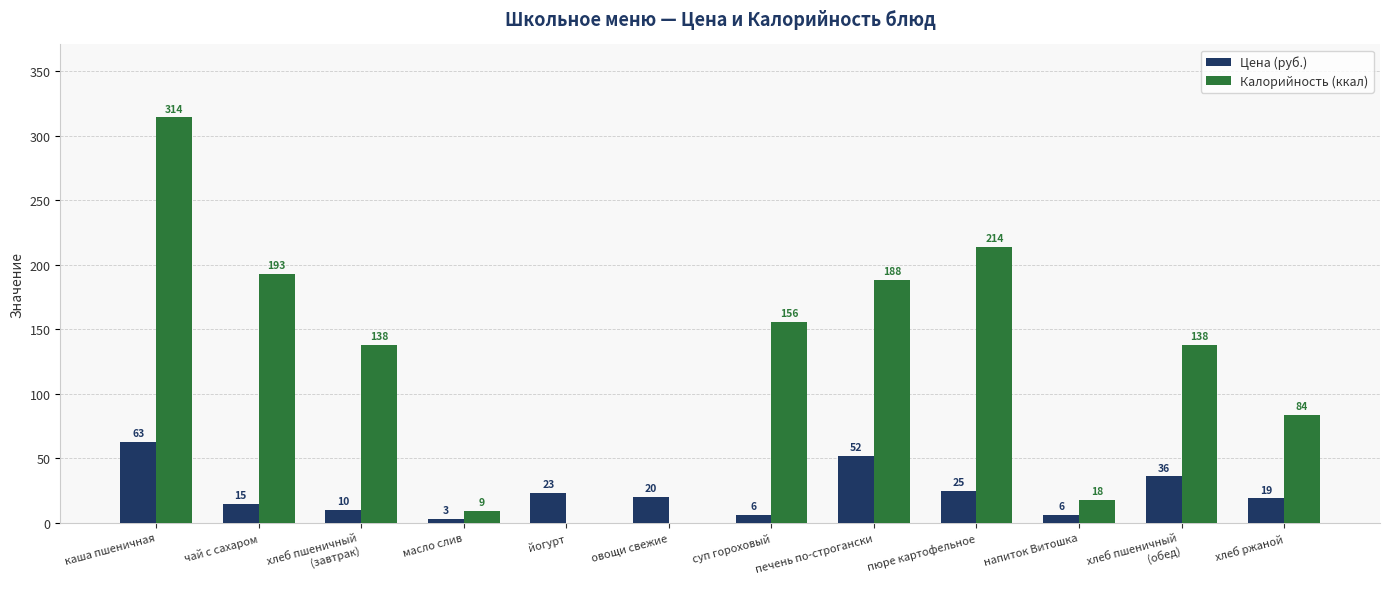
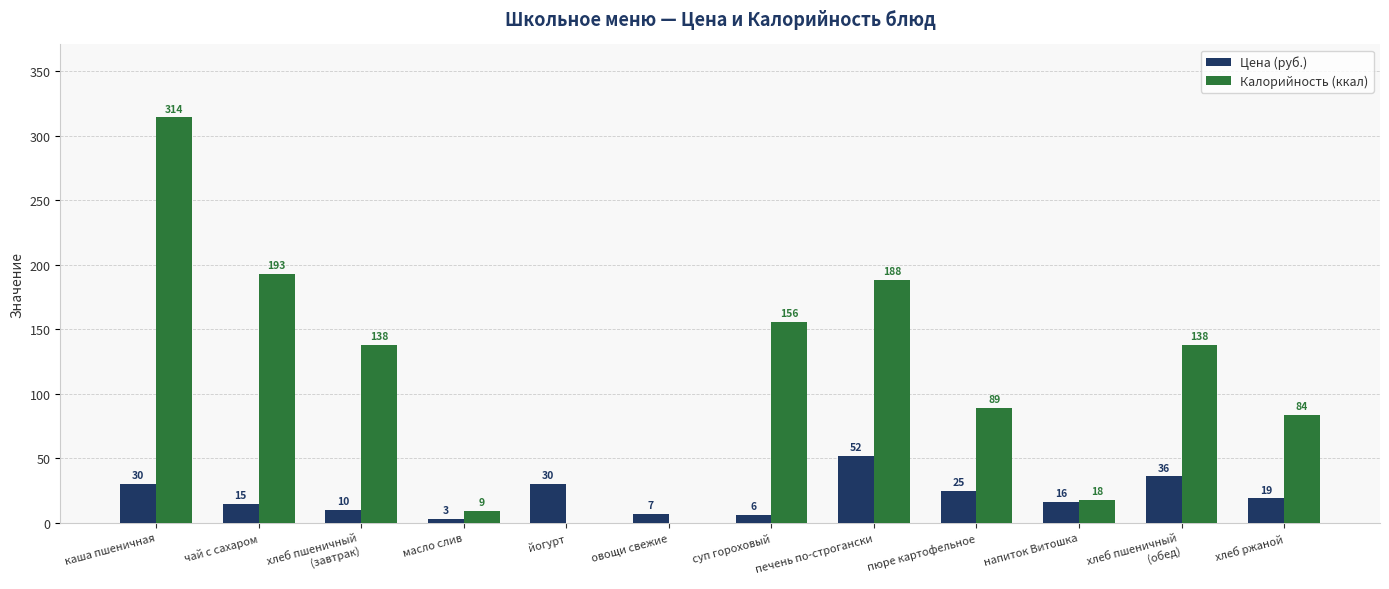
  {
    "Цена (руб.)": {
-     "каша пшеничная": 63,
+     "каша пшеничная": 30,
      "чай с сахаром": 15,
      "хлеб пшеничный (завтрак)": 10,
      "масло слив": 3,
-     "йогурт": 23,
-     "овощи свежие": 20,
+     "йогурт": 30,
+     "овощи свежие": 7,
      "суп гороховый": 6,
      "печень по-строгански": 52,
      "пюре картофельное": 25,
-     "напиток Витошка": 6,
+     "напиток Витошка": 16,
      "хлеб пшеничный (обед)": 36,
      "хлеб ржаной": 19
    },
    "Калорийность (ккал)": {
      "каша пшеничная": 314,
      "чай с сахаром": 193,
      "хлеб пшеничный (завтрак)": 138,
      "масло слив": 9,
      "суп гороховый": 156,
      "печень по-строгански": 188,
-     "пюре картофельное": 214,
+     "пюре картофельное": 89,
      "напиток Витошка": 18,
      "хлеб пшеничный (обед)": 138,
      "хлеб ржаной": 84
    }
  }
